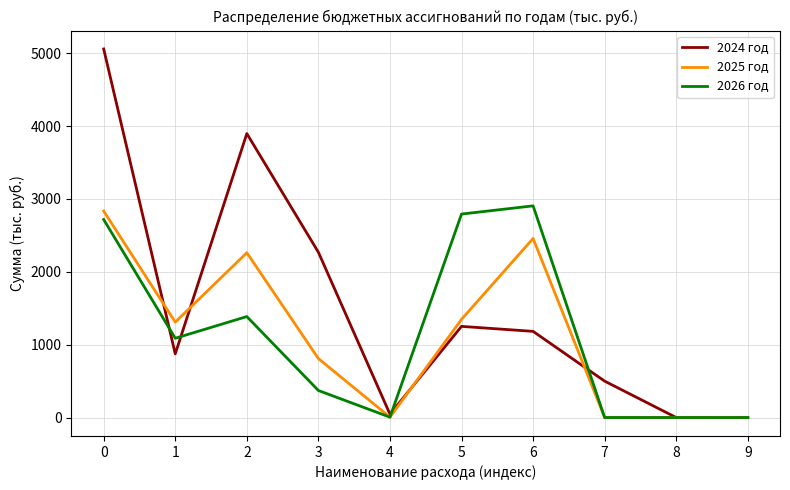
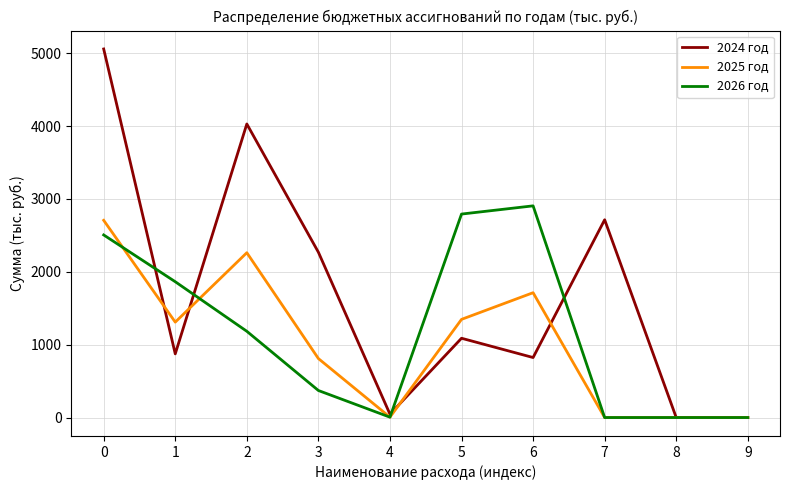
  {
    "2024 год": {
      "0": 5100,
      "1": 900,
-     "2": 3900,
+     "2": 4000,
      "3": 2300,
      "4": 0,
-     "5": 1300,
-     "6": 1200,
-     "7": 500
+     "5": 1100,
+     "6": 800,
+     "7": 2700
    },
    "2025 год": {
-     "0": 2800,
+     "0": 2700,
      "1": 1300,
      "2": 2300,
      "3": 800,
      "5": 1300,
-     "6": 2500
+     "6": 1700
    },
    "2026 год": {
-     "0": 2700,
-     "1": 1100,
-     "2": 1400,
+     "0": 2500,
+     "1": 1900,
+     "2": 1200,
      "3": 400,
      "5": 2800,
      "6": 2900
    }
  }
